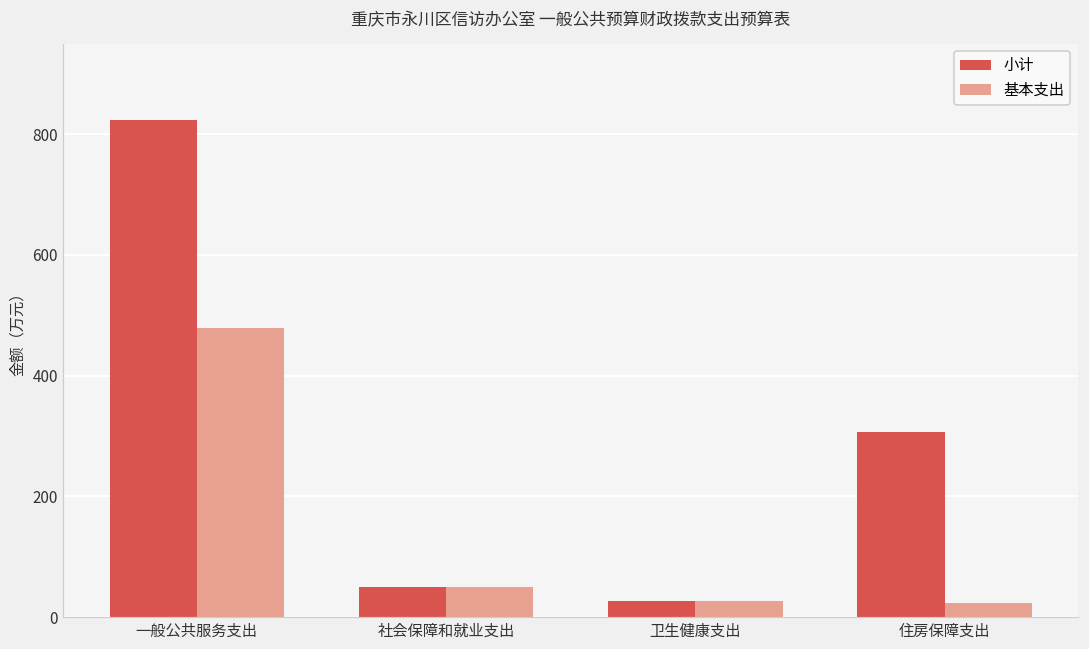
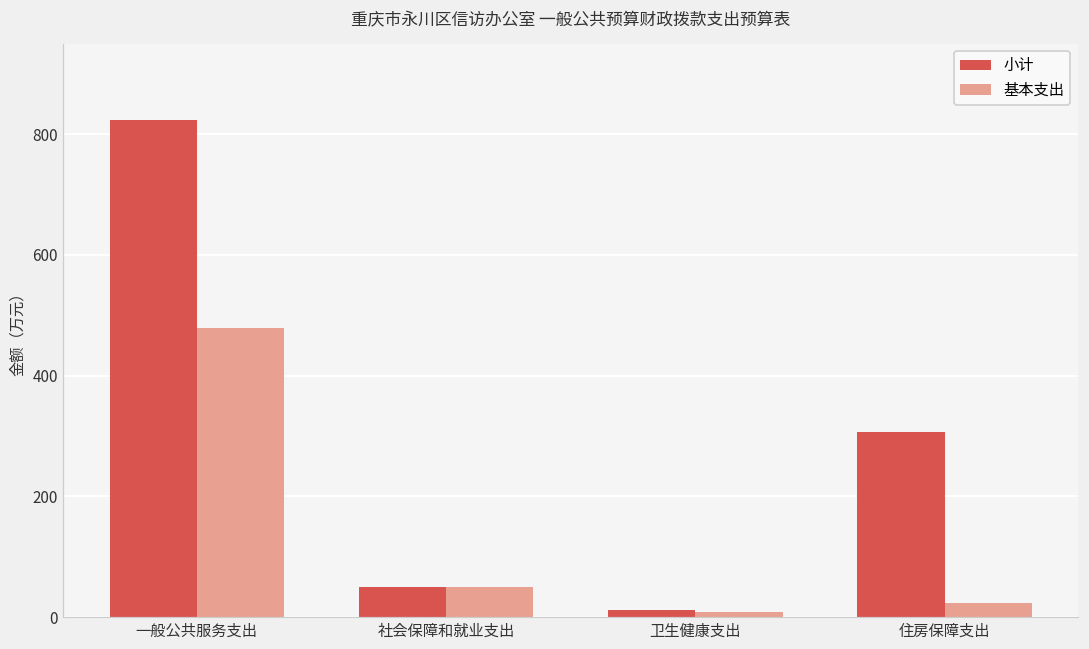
  {
    "小计": {
      "一般公共服务支出": 820,
      "社会保障和就业支出": 50,
-     "卫生健康支出": 30,
+     "卫生健康支出": 10,
      "住房保障支出": 310
    },
    "基本支出": {
      "一般公共服务支出": 480,
      "社会保障和就业支出": 50,
-     "卫生健康支出": 30,
+     "卫生健康支出": 10,
      "住房保障支出": 20
    }
  }
